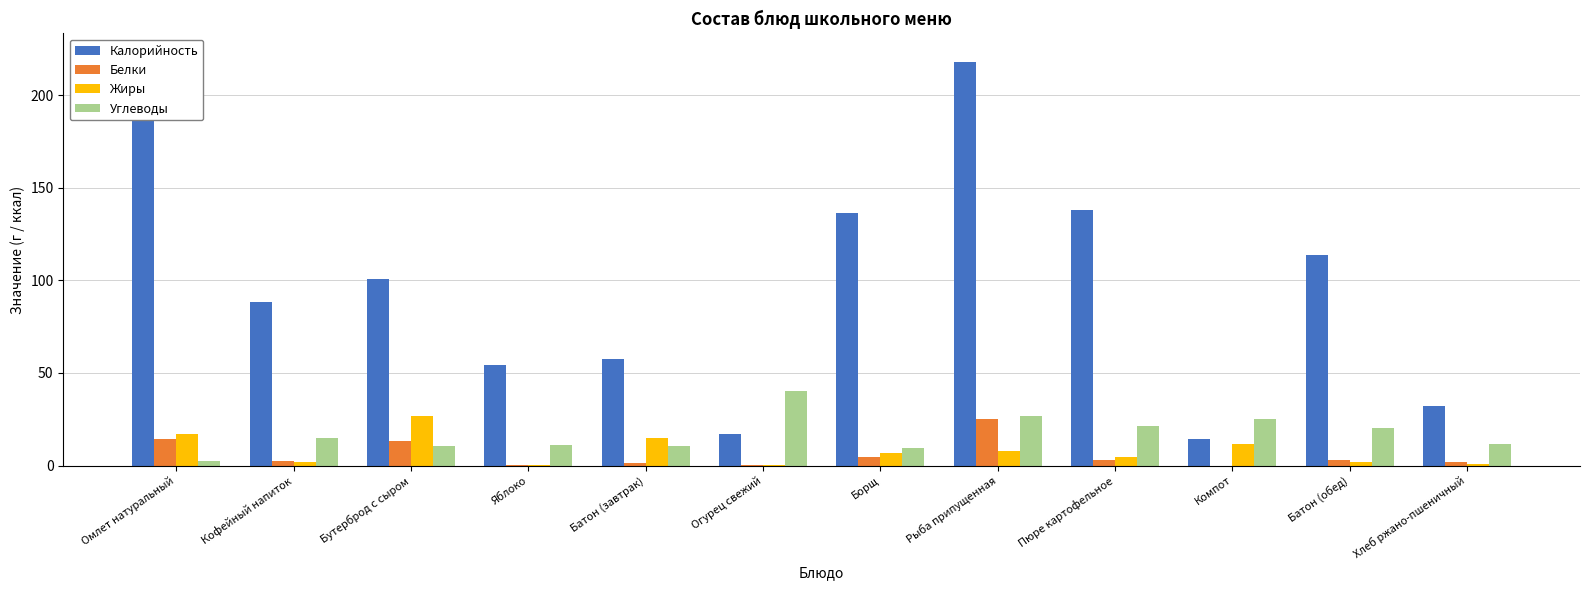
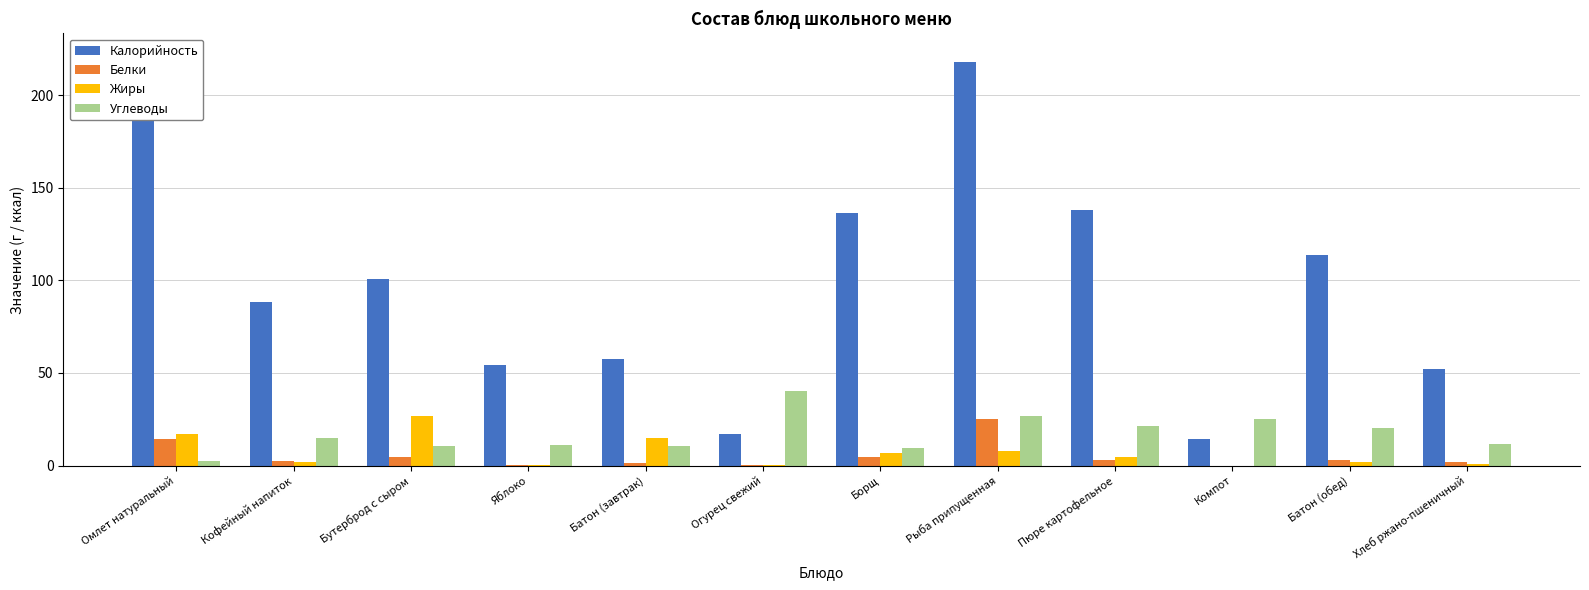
  {
    "Калорийность": {
      "Кофейный напиток": 88,
      "Бутерброд с сыром": 101,
      "Яблоко": 54,
      "Батон (завтрак)": 58,
      "Огурец свежий": 17,
      "Борщ": 137,
      "Рыба припущенная": 218,
      "Пюре картофельное": 138,
      "Компот": 14,
      "Батон (обед)": 114,
-     "Хлеб ржано-пшеничный": 32
+     "Хлеб ржано-пшеничный": 52
    },
    "Белки": {
      "Омлет натуральный": 14,
      "Кофейный напиток": 3,
-     "Бутерброд с сыром": 13,
+     "Бутерброд с сыром": 5,
      "Батон (завтрак)": 2,
      "Борщ": 5,
      "Рыба припущенная": 25,
      "Пюре картофельное": 3,
      "Компот": 0,
      "Батон (обед)": 3,
      "Хлеб ржано-пшеничный": 2
    },
    "Жиры": {
      "Омлет натуральный": 17,
      "Кофейный напиток": 2,
      "Бутерброд с сыром": 27,
      "Батон (завтрак)": 15,
      "Борщ": 7,
      "Рыба припущенная": 8,
      "Пюре картофельное": 5,
-     "Компот": 12,
+     "Компот": 0,
      "Батон (обед)": 2
    },
    "Углеводы": {
      "Омлет натуральный": 3,
      "Кофейный напиток": 15,
      "Бутерброд с сыром": 10,
      "Яблоко": 11,
      "Батон (завтрак)": 10,
      "Огурец свежий": 40,
      "Борщ": 10,
      "Рыба припущенная": 27,
      "Пюре картофельное": 21,
      "Компот": 25,
      "Батон (обед)": 21,
      "Хлеб ржано-пшеничный": 12
    }
  }
